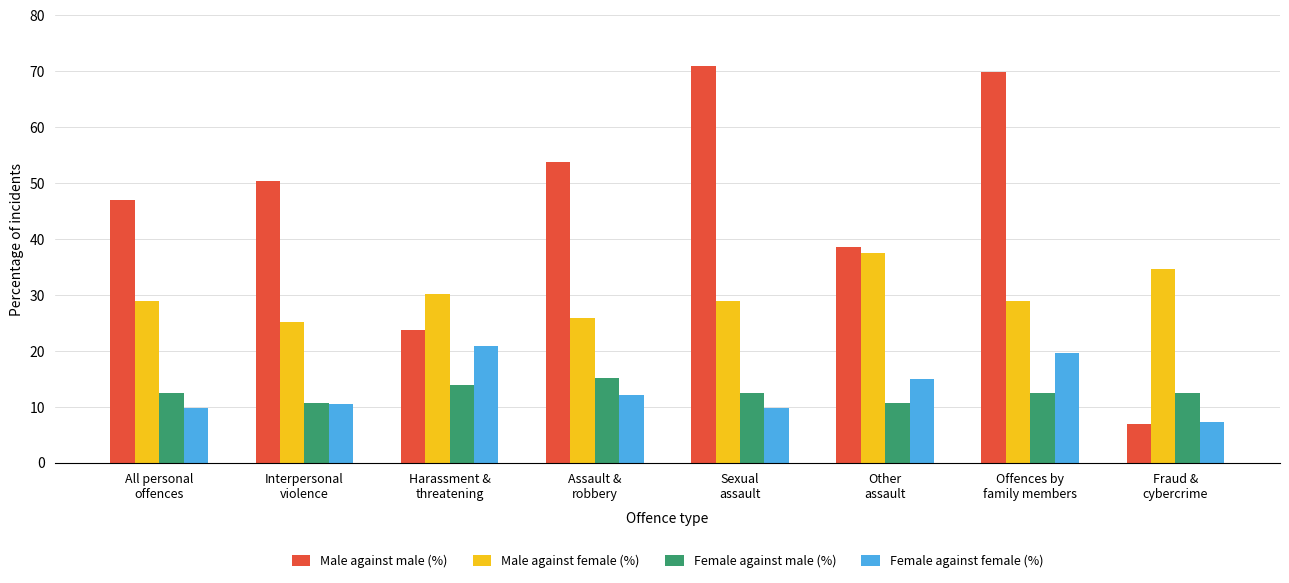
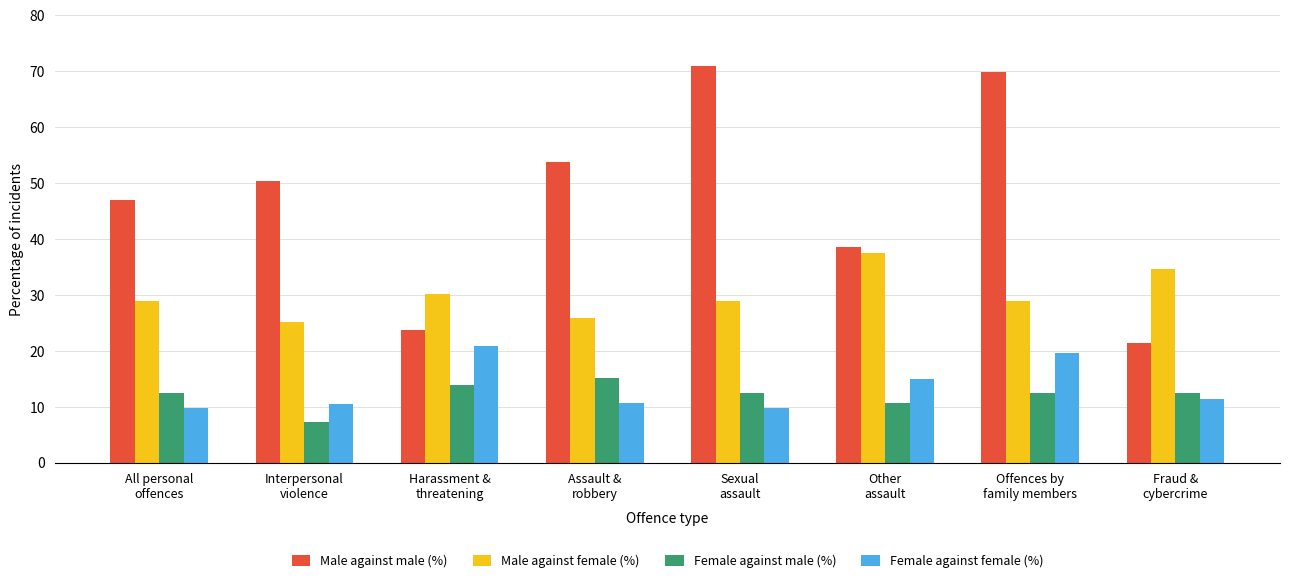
  {
    "Male against male (%)": {
      "All personal offences": 47,
      "Interpersonal violence": 50,
      "Harassment & threatening": 24,
      "Assault & robbery": 54,
      "Sexual assault": 71,
      "Other assault": 39,
      "Offences by family members": 70,
-     "Fraud & cybercrime": 7
+     "Fraud & cybercrime": 22
    },
    "Male against female (%)": {
      "All personal offences": 29,
      "Interpersonal violence": 25,
      "Harassment & threatening": 30,
      "Assault & robbery": 26,
      "Sexual assault": 29,
      "Other assault": 38,
      "Offences by family members": 29,
      "Fraud & cybercrime": 35
    },
    "Female against male (%)": {
      "All personal offences": 13,
-     "Interpersonal violence": 11,
+     "Interpersonal violence": 7,
      "Harassment & threatening": 14,
      "Assault & robbery": 15,
      "Sexual assault": 13,
      "Other assault": 11,
      "Offences by family members": 13,
      "Fraud & cybercrime": 13
    },
    "Female against female (%)": {
      "All personal offences": 10,
      "Interpersonal violence": 10,
      "Harassment & threatening": 21,
-     "Assault & robbery": 12,
+     "Assault & robbery": 11,
      "Sexual assault": 10,
      "Other assault": 15,
      "Offences by family members": 20,
-     "Fraud & cybercrime": 7
+     "Fraud & cybercrime": 11
    }
  }
